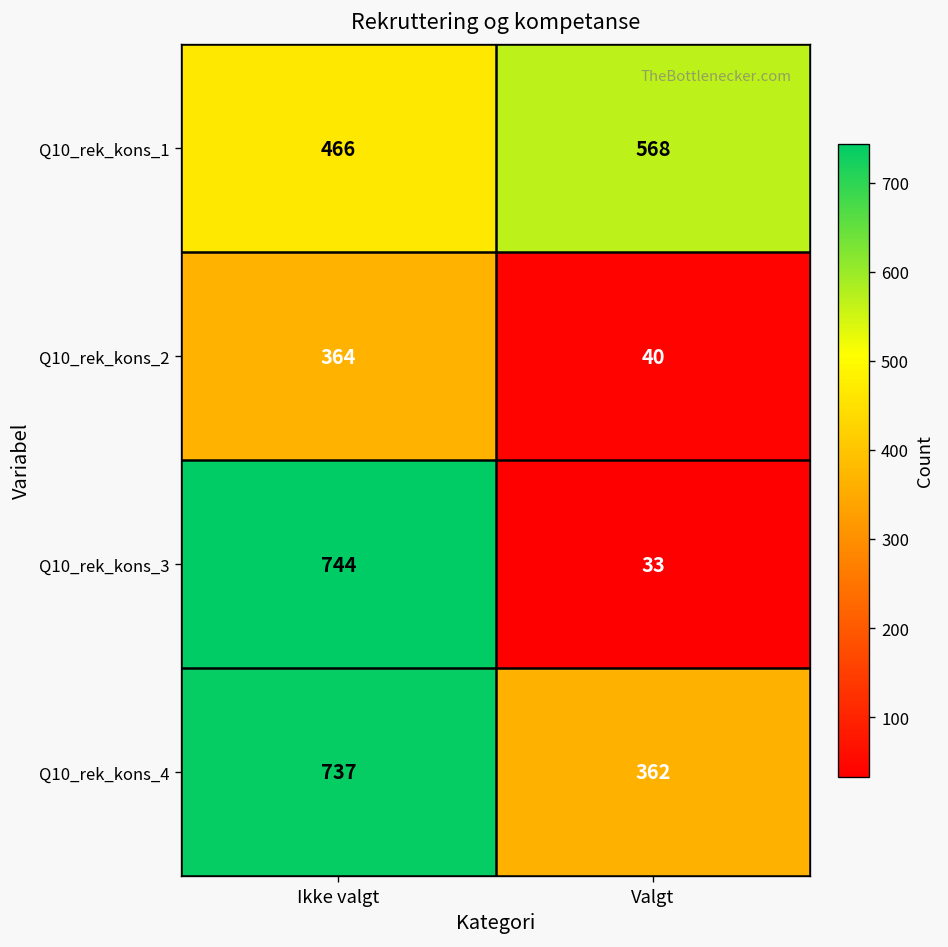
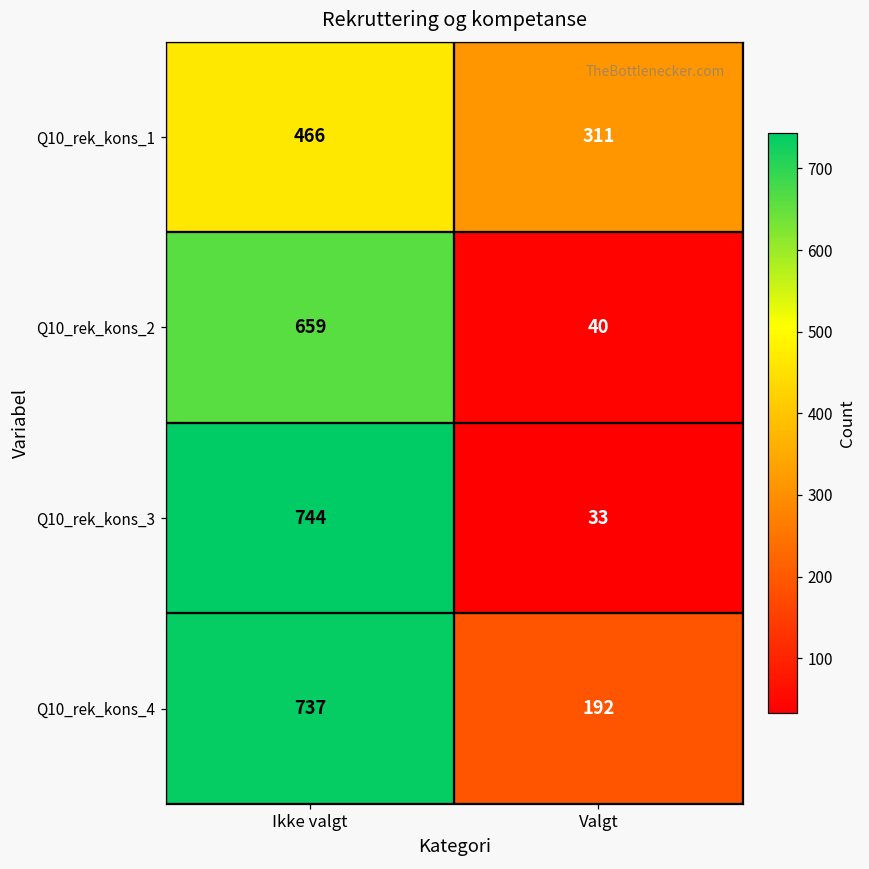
  {
    "Q10_rek_kons_1": {
      "Ikke valgt": 466,
-     "Valgt": 568
+     "Valgt": 311
    },
    "Q10_rek_kons_2": {
-     "Ikke valgt": 364,
+     "Ikke valgt": 659,
      "Valgt": 40
    },
    "Q10_rek_kons_3": {
      "Ikke valgt": 744,
      "Valgt": 33
    },
    "Q10_rek_kons_4": {
      "Ikke valgt": 737,
-     "Valgt": 362
+     "Valgt": 192
    }
  }
